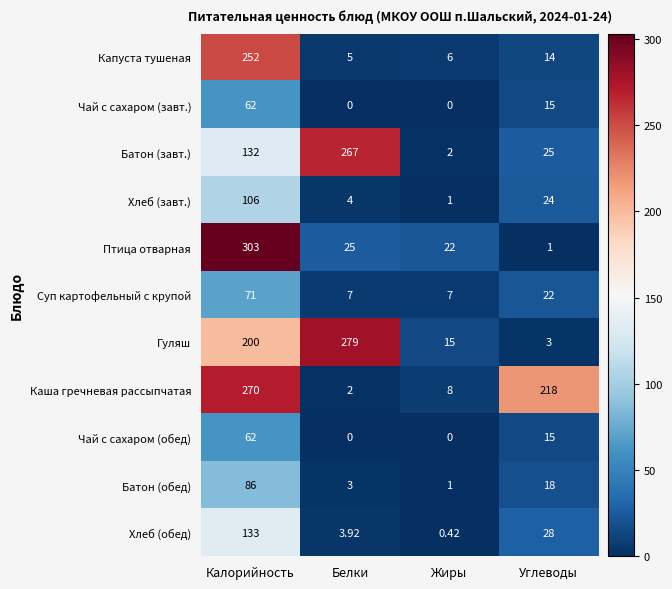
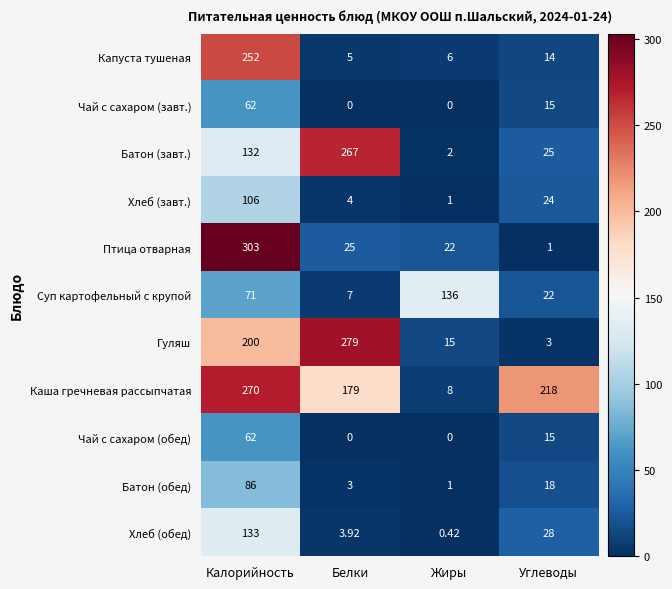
  {
    "Капуста тушеная": {
      "Калорийность": 252,
      "Белки": 5,
      "Жиры": 6,
      "Углеводы": 14
    },
    "Чай с сахаром (завт.)": {
      "Калорийность": 62,
      "Белки": 0,
      "Жиры": 0,
      "Углеводы": 15
    },
    "Батон (завт.)": {
      "Калорийность": 132,
      "Белки": 267,
      "Жиры": 2,
      "Углеводы": 25
    },
    "Хлеб (завт.)": {
      "Калорийность": 106,
      "Белки": 4,
      "Жиры": 1,
      "Углеводы": 24
    },
    "Птица отварная": {
      "Калорийность": 303,
      "Белки": 25,
      "Жиры": 22,
      "Углеводы": 1
    },
    "Суп картофельный с крупой": {
      "Калорийность": 71,
      "Белки": 7,
-     "Жиры": 7,
+     "Жиры": 136,
      "Углеводы": 22
    },
    "Гуляш": {
      "Калорийность": 200,
      "Белки": 279,
      "Жиры": 15,
      "Углеводы": 3
    },
    "Каша гречневая рассыпчатая": {
      "Калорийность": 270,
-     "Белки": 2,
+     "Белки": 179,
      "Жиры": 8,
      "Углеводы": 218
    },
    "Чай с сахаром (обед)": {
      "Калорийность": 62,
      "Белки": 0,
      "Жиры": 0,
      "Углеводы": 15
    },
    "Батон (обед)": {
      "Калорийность": 86,
      "Белки": 3,
      "Жиры": 1,
      "Углеводы": 18
    },
    "Хлеб (обед)": {
      "Калорийность": 133,
      "Белки": 3.92,
      "Жиры": 0.42,
      "Углеводы": 28
    }
  }
